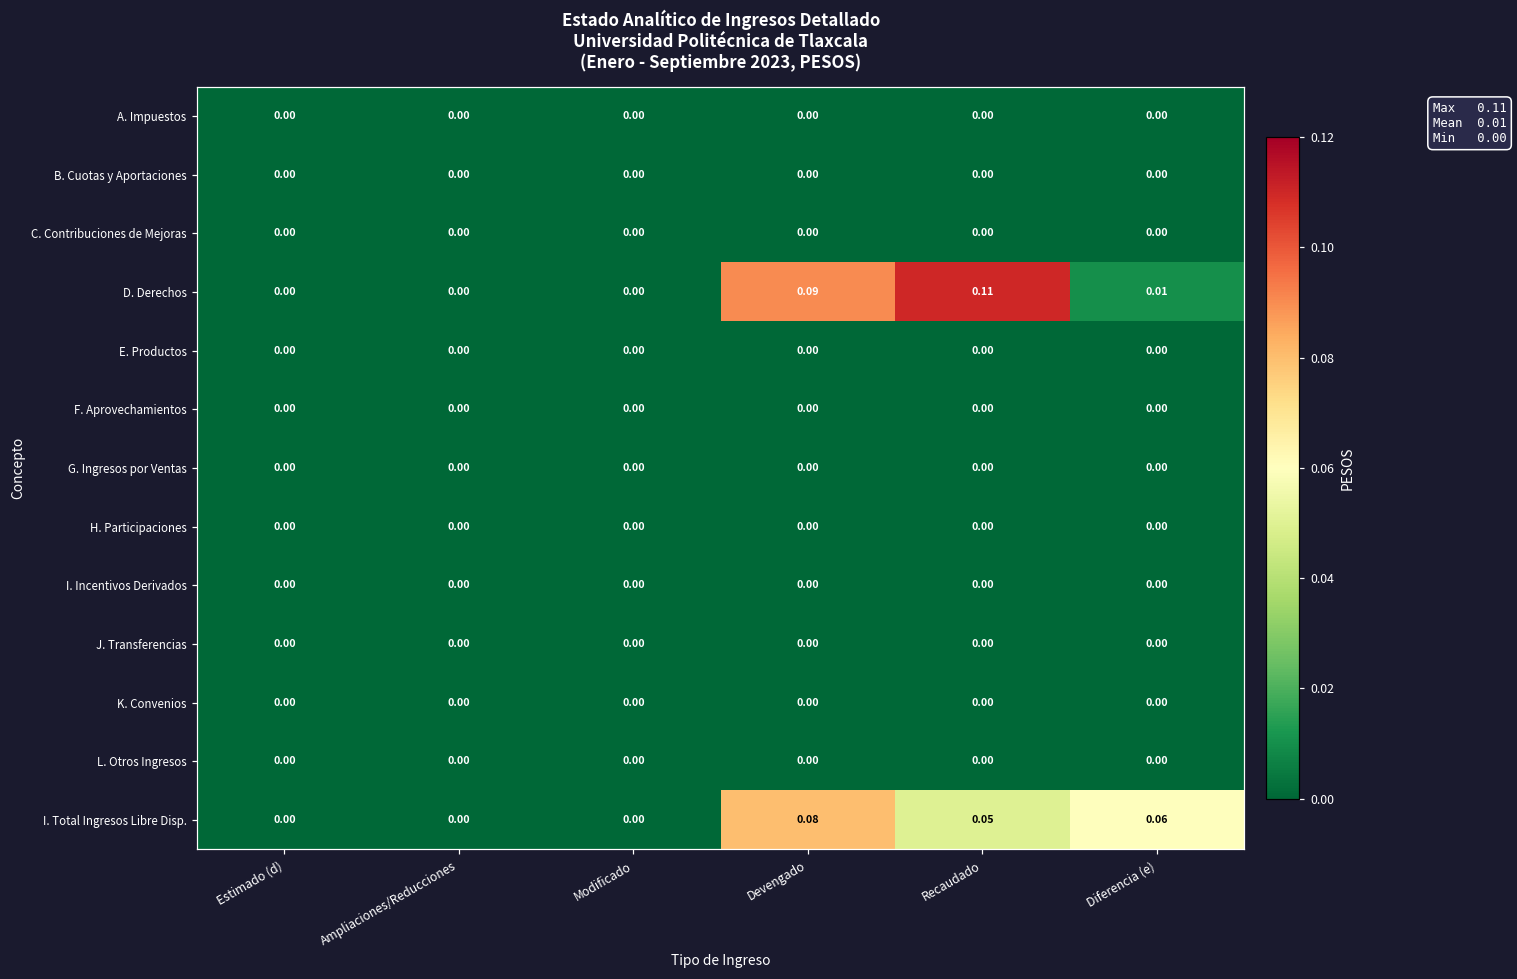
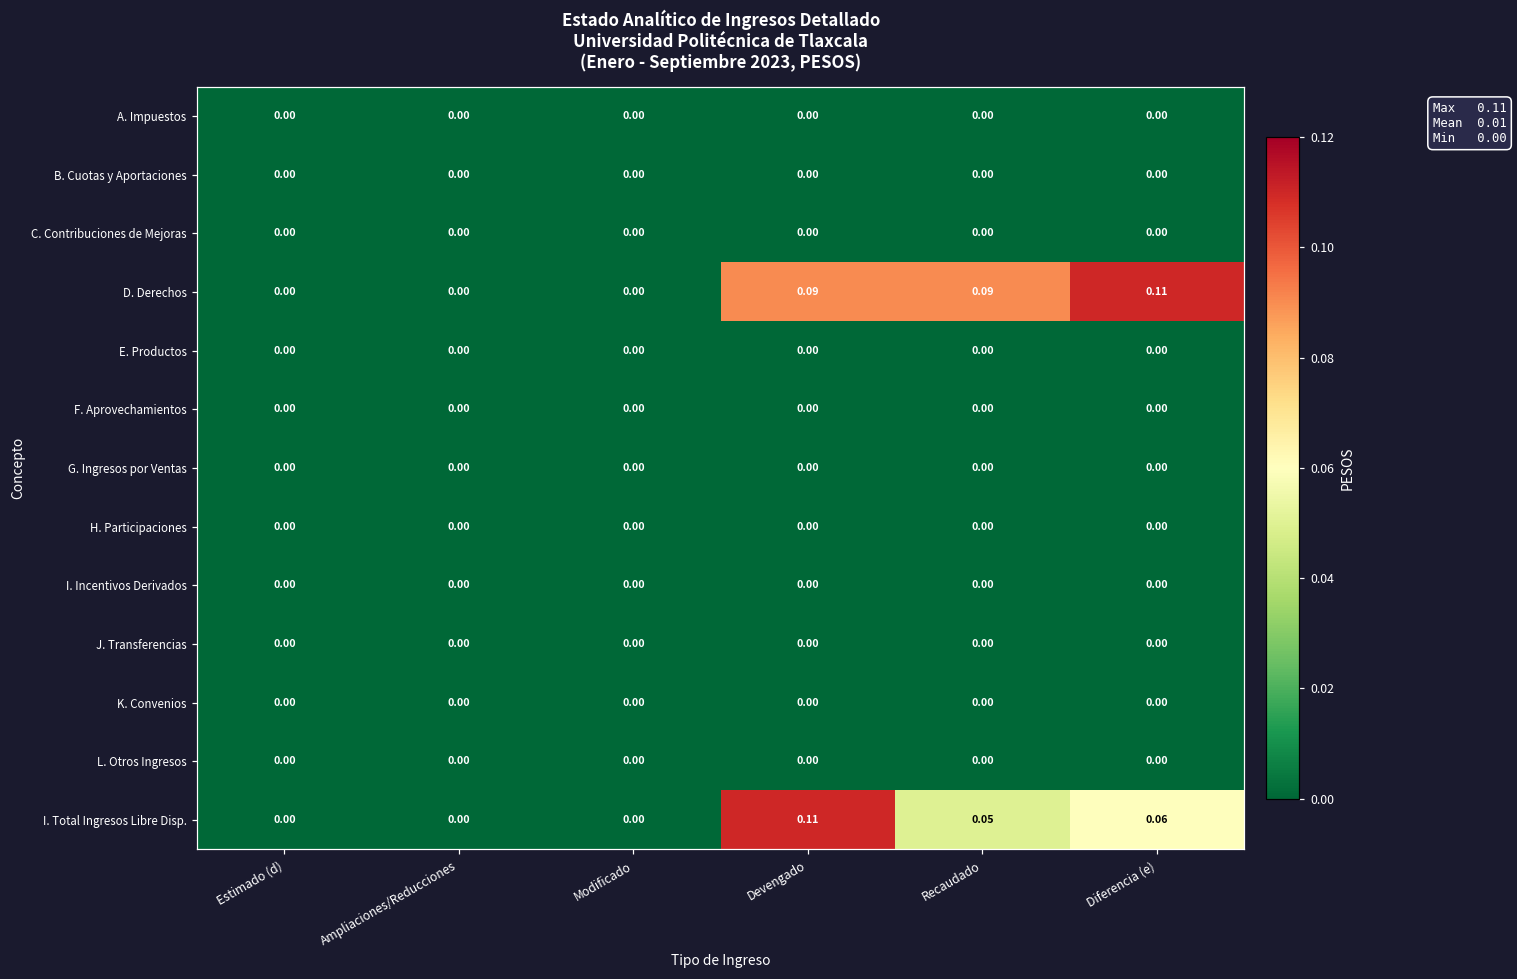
  {
    "A. Impuestos": {
      "Estimado (d)": 0.00,
      "Ampliaciones/Reducciones": 0.00,
      "Modificado": 0.00,
      "Devengado": 0.00,
      "Recaudado": 0.00,
      "Diferencia (e)": 0.00
    },
    "B. Cuotas y Aportaciones": {
      "Estimado (d)": 0.00,
      "Ampliaciones/Reducciones": 0.00,
      "Modificado": 0.00,
      "Devengado": 0.00,
      "Recaudado": 0.00,
      "Diferencia (e)": 0.00
    },
    "C. Contribuciones de Mejoras": {
      "Estimado (d)": 0.00,
      "Ampliaciones/Reducciones": 0.00,
      "Modificado": 0.00,
      "Devengado": 0.00,
      "Recaudado": 0.00,
      "Diferencia (e)": 0.00
    },
    "D. Derechos": {
      "Estimado (d)": 0.00,
      "Ampliaciones/Reducciones": 0.00,
      "Modificado": 0.00,
      "Devengado": 0.09,
-     "Recaudado": 0.11,
-     "Diferencia (e)": 0.01
+     "Recaudado": 0.09,
+     "Diferencia (e)": 0.11
    },
    "E. Productos": {
      "Estimado (d)": 0.00,
      "Ampliaciones/Reducciones": 0.00,
      "Modificado": 0.00,
      "Devengado": 0.00,
      "Recaudado": 0.00,
      "Diferencia (e)": 0.00
    },
    "F. Aprovechamientos": {
      "Estimado (d)": 0.00,
      "Ampliaciones/Reducciones": 0.00,
      "Modificado": 0.00,
      "Devengado": 0.00,
      "Recaudado": 0.00,
      "Diferencia (e)": 0.00
    },
    "G. Ingresos por Ventas": {
      "Estimado (d)": 0.00,
      "Ampliaciones/Reducciones": 0.00,
      "Modificado": 0.00,
      "Devengado": 0.00,
      "Recaudado": 0.00,
      "Diferencia (e)": 0.00
    },
    "H. Participaciones": {
      "Estimado (d)": 0.00,
      "Ampliaciones/Reducciones": 0.00,
      "Modificado": 0.00,
      "Devengado": 0.00,
      "Recaudado": 0.00,
      "Diferencia (e)": 0.00
    },
    "I. Incentivos Derivados": {
      "Estimado (d)": 0.00,
      "Ampliaciones/Reducciones": 0.00,
      "Modificado": 0.00,
      "Devengado": 0.00,
      "Recaudado": 0.00,
      "Diferencia (e)": 0.00
    },
    "J. Transferencias": {
      "Estimado (d)": 0.00,
      "Ampliaciones/Reducciones": 0.00,
      "Modificado": 0.00,
      "Devengado": 0.00,
      "Recaudado": 0.00,
      "Diferencia (e)": 0.00
    },
    "K. Convenios": {
      "Estimado (d)": 0.00,
      "Ampliaciones/Reducciones": 0.00,
      "Modificado": 0.00,
      "Devengado": 0.00,
      "Recaudado": 0.00,
      "Diferencia (e)": 0.00
    },
    "L. Otros Ingresos": {
      "Estimado (d)": 0.00,
      "Ampliaciones/Reducciones": 0.00,
      "Modificado": 0.00,
      "Devengado": 0.00,
      "Recaudado": 0.00,
      "Diferencia (e)": 0.00
    },
    "I. Total Ingresos Libre Disp.": {
      "Estimado (d)": 0.00,
      "Ampliaciones/Reducciones": 0.00,
      "Modificado": 0.00,
-     "Devengado": 0.08,
+     "Devengado": 0.11,
      "Recaudado": 0.05,
      "Diferencia (e)": 0.06
    }
  }
